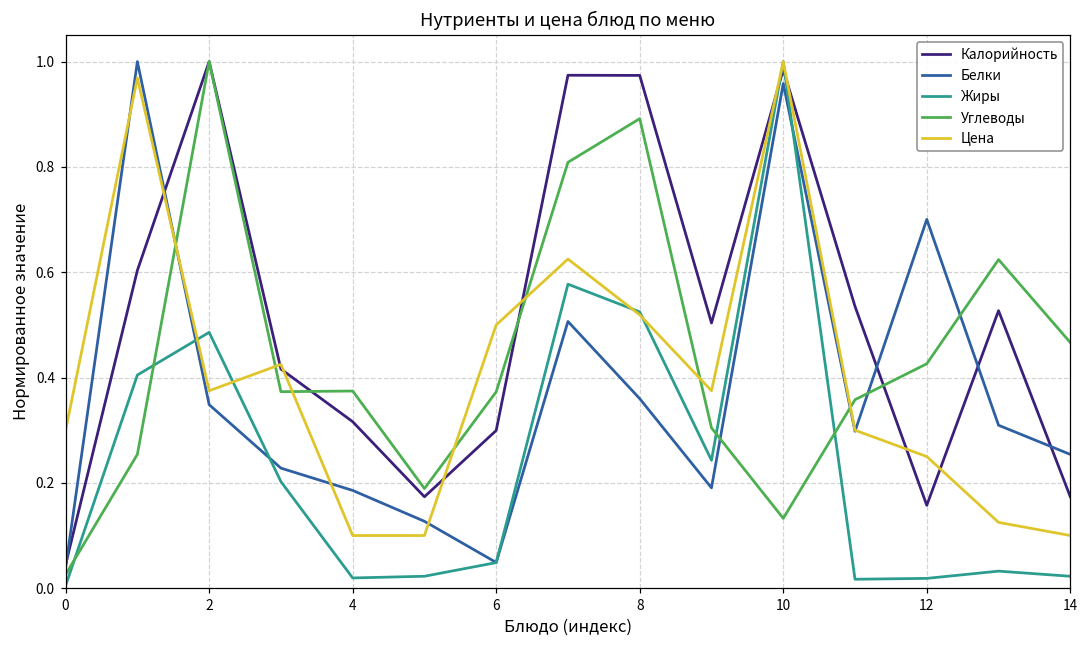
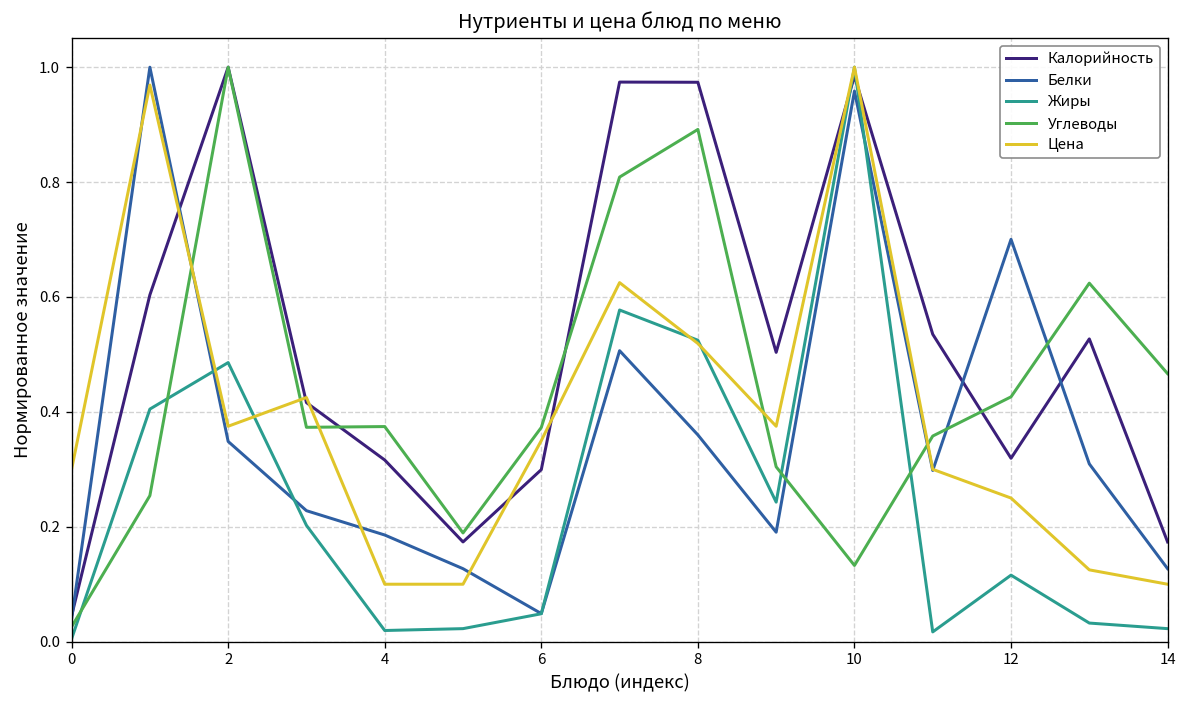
  {
    "Калорийность": {
      "0": 0.04,
      "4": 0.32,
      "6": 0.30,
      "8": 0.97,
      "10": 0.98,
-     "12": 0.16,
+     "12": 0.32,
      "14": 0.17
    },
    "Белки": {
      "0": 0.04,
      "2": 0.35,
      "4": 0.19,
      "8": 0.36,
      "10": 0.96,
      "12": 0.70,
-     "14": 0.25
+     "14": 0.13
    },
    "Жиры": {
      "0": 0.00,
      "2": 0.49,
      "4": 0.02,
      "8": 0.52,
-     "12": 0.02,
+     "12": 0.12,
      "14": 0.02
    },
    "Углеводы": {
      "0": 0.03,
      "4": 0.37,
      "6": 0.37,
      "8": 0.89,
      "10": 0.13,
      "12": 0.43,
      "14": 0.47
    },
    "Цена": {
      "0": 0.30,
      "2": 0.38,
      "4": 0.10,
-     "6": 0.50,
+     "6": 0.35,
      "8": 0.52,
      "12": 0.25,
      "14": 0.10
    }
  }
